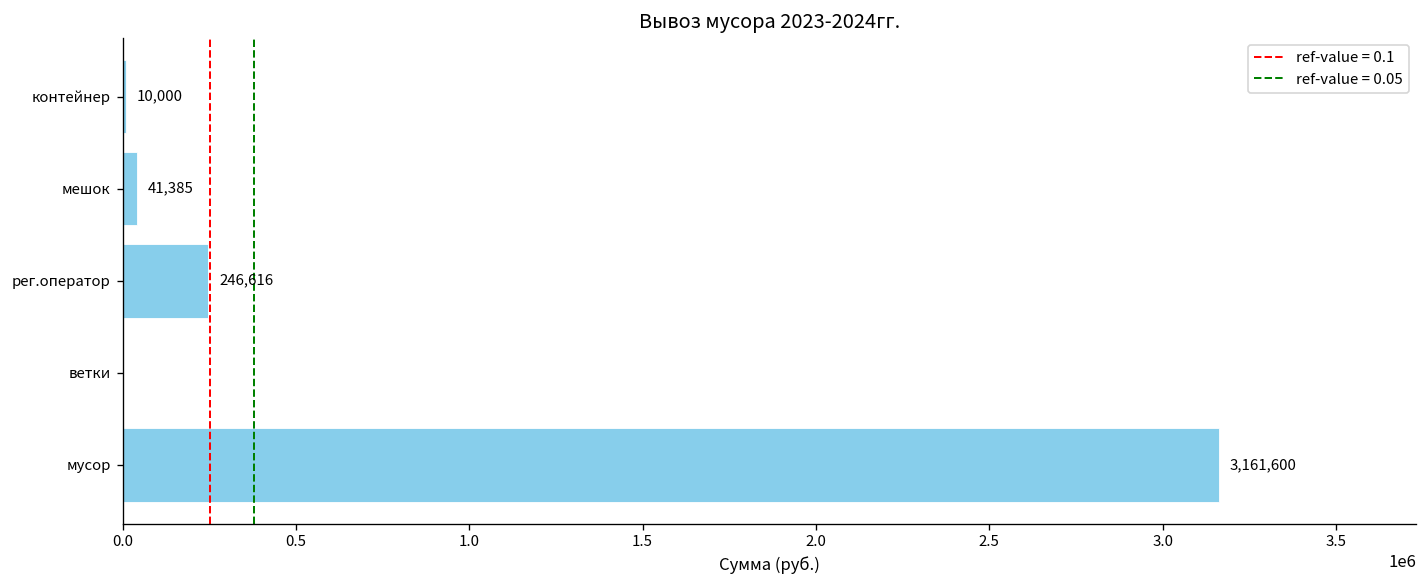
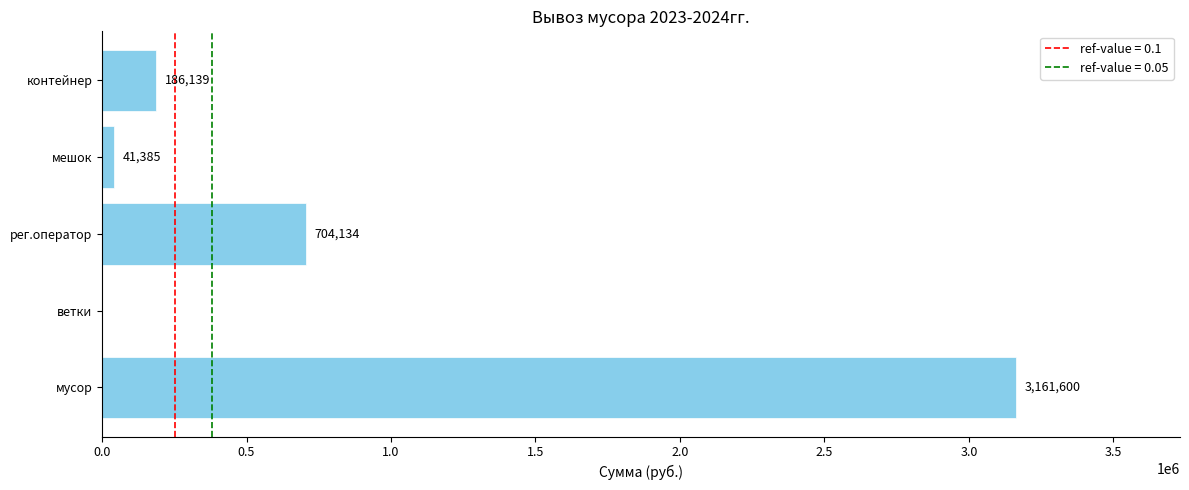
  {
-   "контейнер": "10,000",
+   "контейнер": "186,139",
    "мешок": "41,385",
-   "рег.оператор": "246,616",
+   "рег.оператор": "704,134",
    "мусор": "3,161,600"
  }
